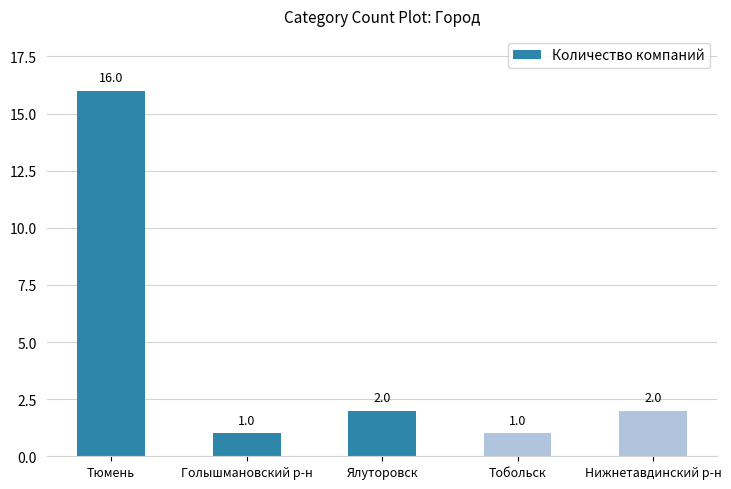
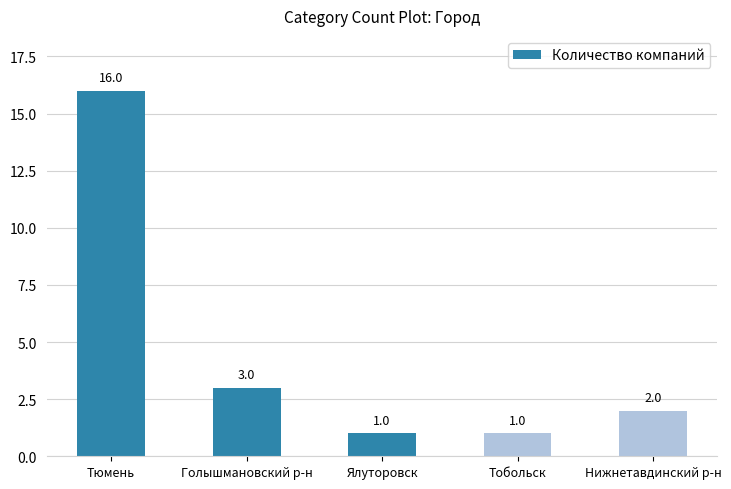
  {
    "Тюмень": 16.0,
-   "Голышмановский р-н": 1.0,
-   "Ялуторовск": 2.0,
+   "Голышмановский р-н": 3.0,
+   "Ялуторовск": 1.0,
    "Тобольск": 1.0,
    "Нижнетавдинский р-н": 2.0
  }
